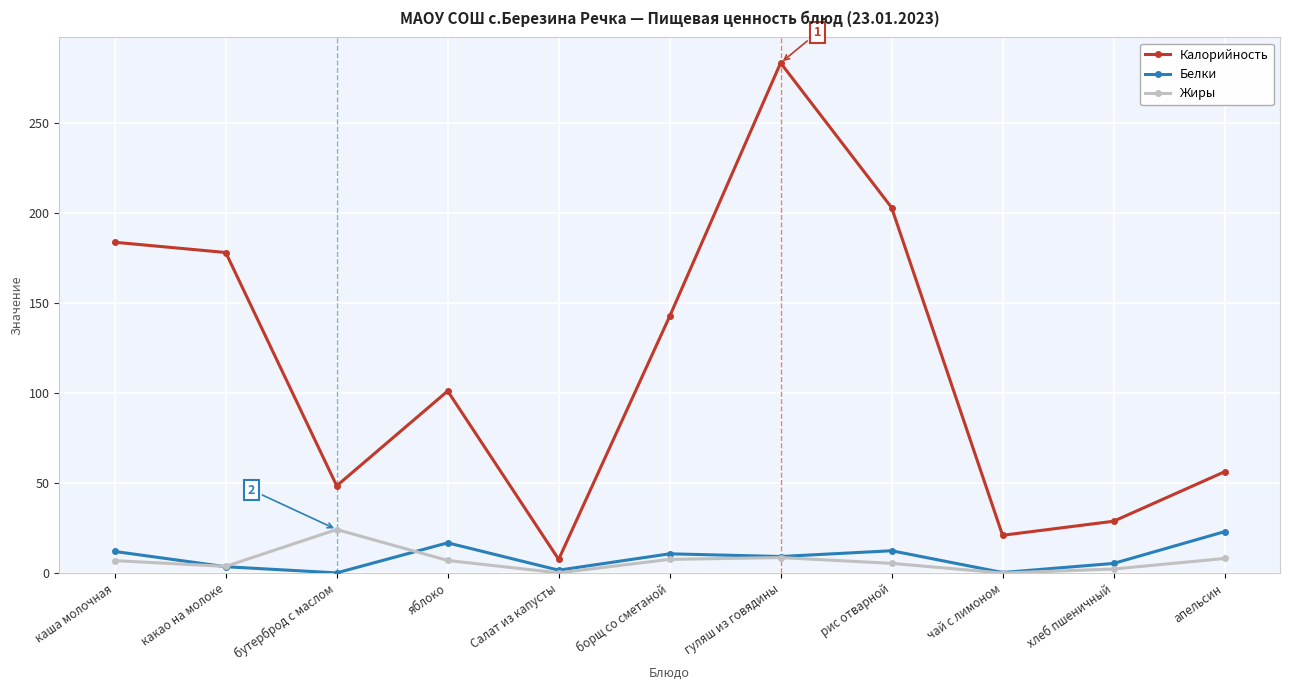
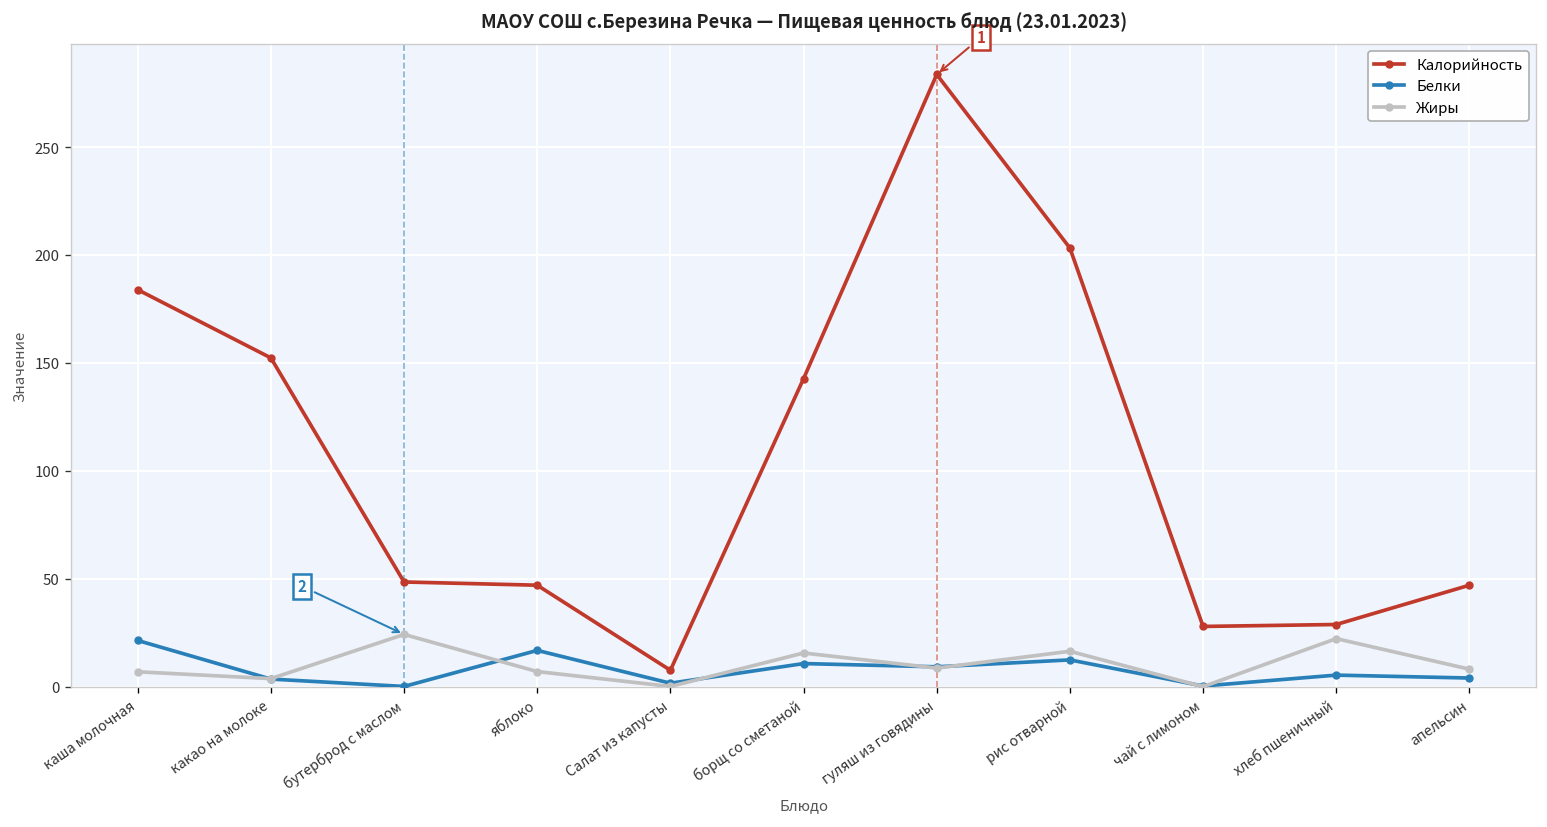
  {
    "Калорийность": {
      "каша молочная": 184,
-     "какао на молоке": 178,
-     "яблоко": 101,
+     "какао на молоке": 152,
+     "яблоко": 47,
      "Салат из капусты": 8,
      "борщ со сметаной": 143,
      "рис отварной": 203,
-     "чай с лимоном": 21,
+     "чай с лимоном": 28,
      "хлеб пшеничный": 29,
-     "апельсин": 56
+     "апельсин": 47
    },
    "Белки": {
-     "каша молочная": 12,
+     "каша молочная": 21,
      "бутерброд с маслом": 0,
      "яблоко": 17,
      "Салат из капусты": 2,
      "борщ со сметаной": 11,
      "рис отварной": 12,
      "хлеб пшеничный": 5,
-     "апельсин": 23
+     "апельсин": 4
    },
    "Жиры": {
      "каша молочная": 7,
      "яблоко": 7,
      "Салат из капусты": 0,
-     "борщ со сметаной": 8,
-     "рис отварной": 5,
-     "хлеб пшеничный": 2,
+     "борщ со сметаной": 16,
+     "рис отварной": 16,
+     "хлеб пшеничный": 22,
      "апельсин": 8
    }
  }
